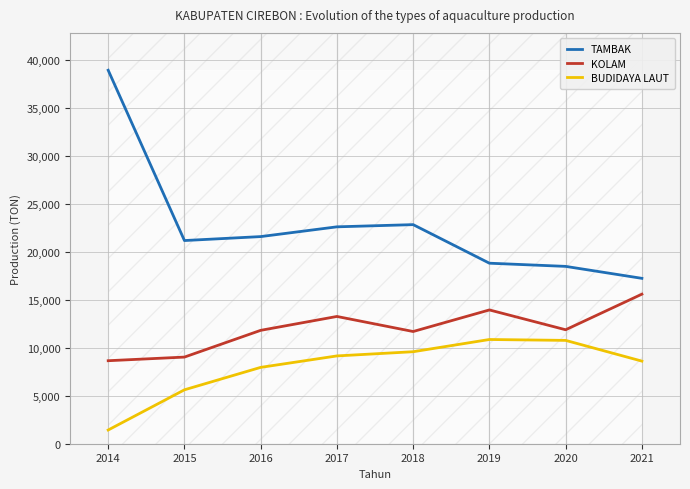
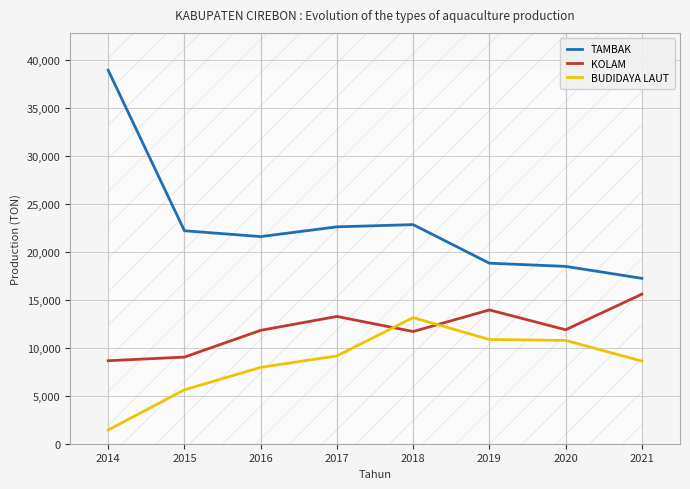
  {
    "TAMBAK": {
-     "2015": "21,000",
+     "2015": "22,000",
      "2016": "22,000",
      "2017": "23,000",
      "2018": "23,000",
      "2019": "19,000",
      "2020": "18,000",
      "2021": "17,000"
    },
    "KOLAM": {
      "2014": "9,000",
      "2015": "9,000",
      "2016": "12,000",
      "2017": "13,000",
      "2018": "12,000",
      "2019": "14,000",
      "2020": "12,000",
      "2021": "16,000"
    },
    "BUDIDAYA LAUT": {
      "2014": "1,000",
      "2015": "6,000",
      "2016": "8,000",
      "2017": "9,000",
-     "2018": "10,000",
+     "2018": "13,000",
      "2019": "11,000",
      "2020": "11,000",
      "2021": "9,000"
    }
  }
